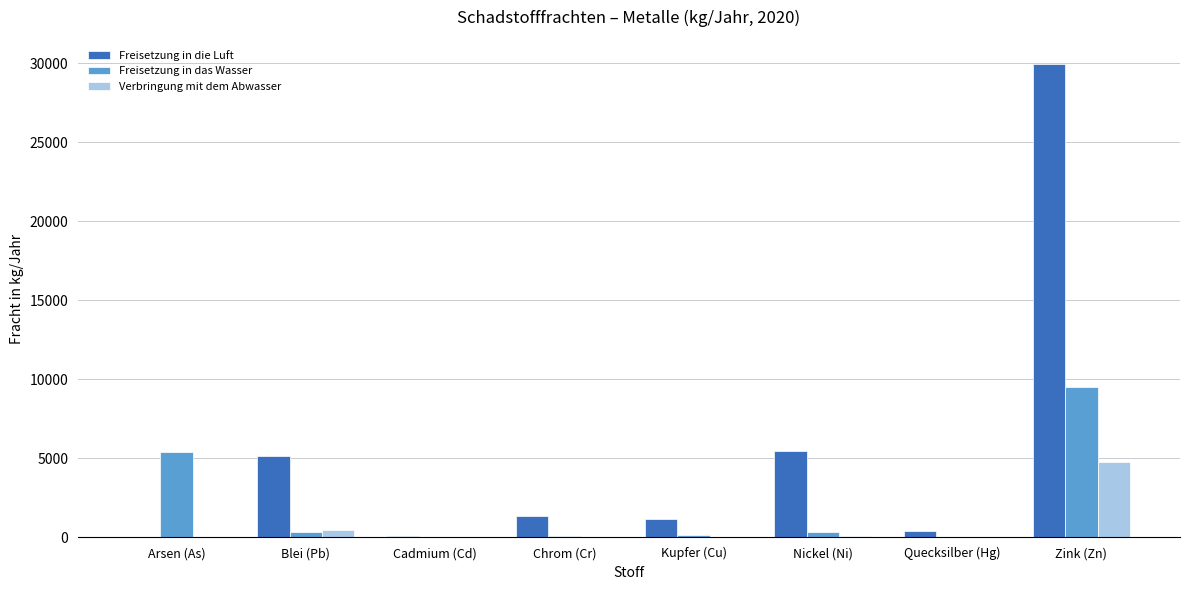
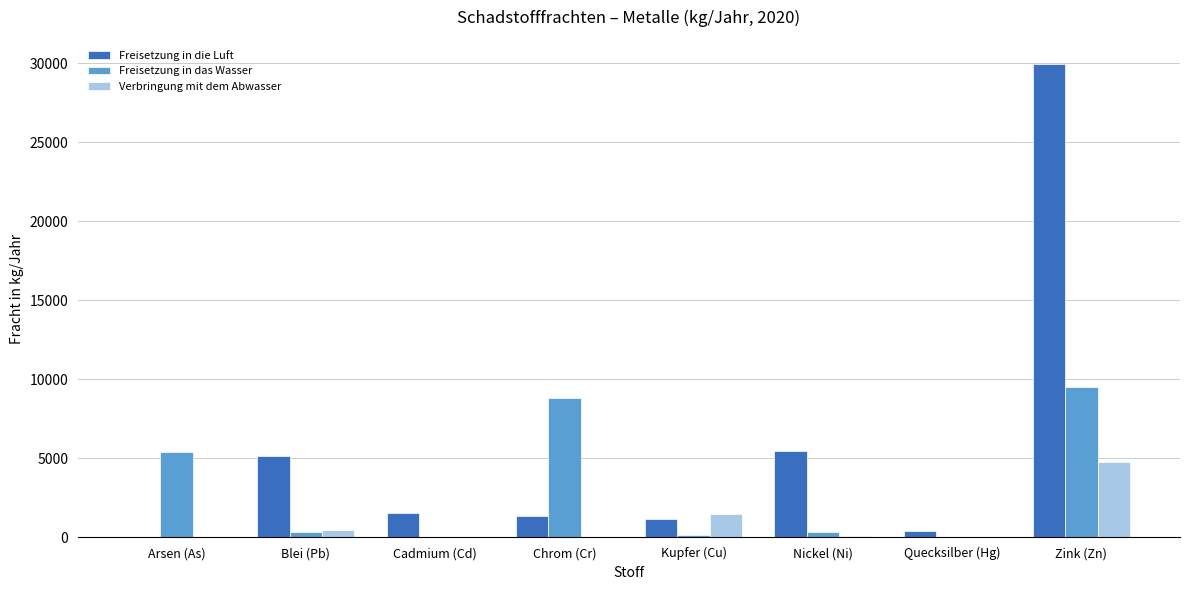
  {
    "Freisetzung in die Luft": {
      "Blei (Pb)": 5200,
-     "Cadmium (Cd)": 100,
+     "Cadmium (Cd)": 1600,
      "Chrom (Cr)": 1300,
      "Kupfer (Cu)": 1200,
      "Nickel (Ni)": 5500,
      "Quecksilber (Hg)": 400,
      "Zink (Zn)": 30000
    },
    "Freisetzung in das Wasser": {
      "Arsen (As)": 5400,
      "Blei (Pb)": 400,
      "Cadmium (Cd)": 0,
-     "Chrom (Cr)": 100,
+     "Chrom (Cr)": 8800,
      "Nickel (Ni)": 400,
      "Zink (Zn)": 9500
    },
    "Verbringung mit dem Abwasser": {
      "Arsen (As)": 0,
      "Blei (Pb)": 500,
      "Chrom (Cr)": 0,
-     "Kupfer (Cu)": 100,
+     "Kupfer (Cu)": 1500,
      "Zink (Zn)": 4800
    }
  }
